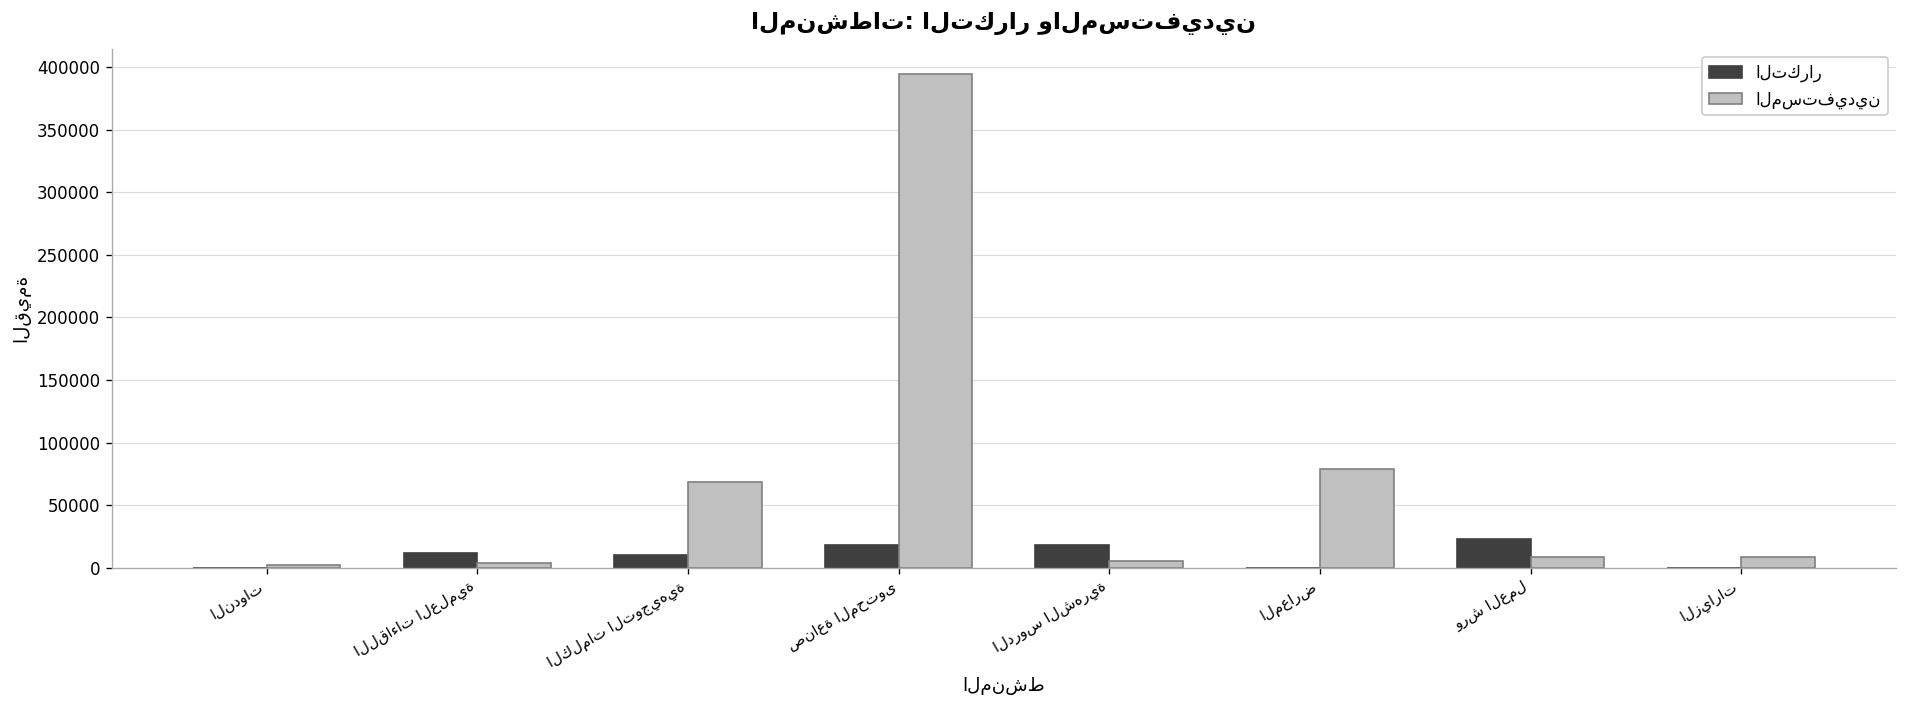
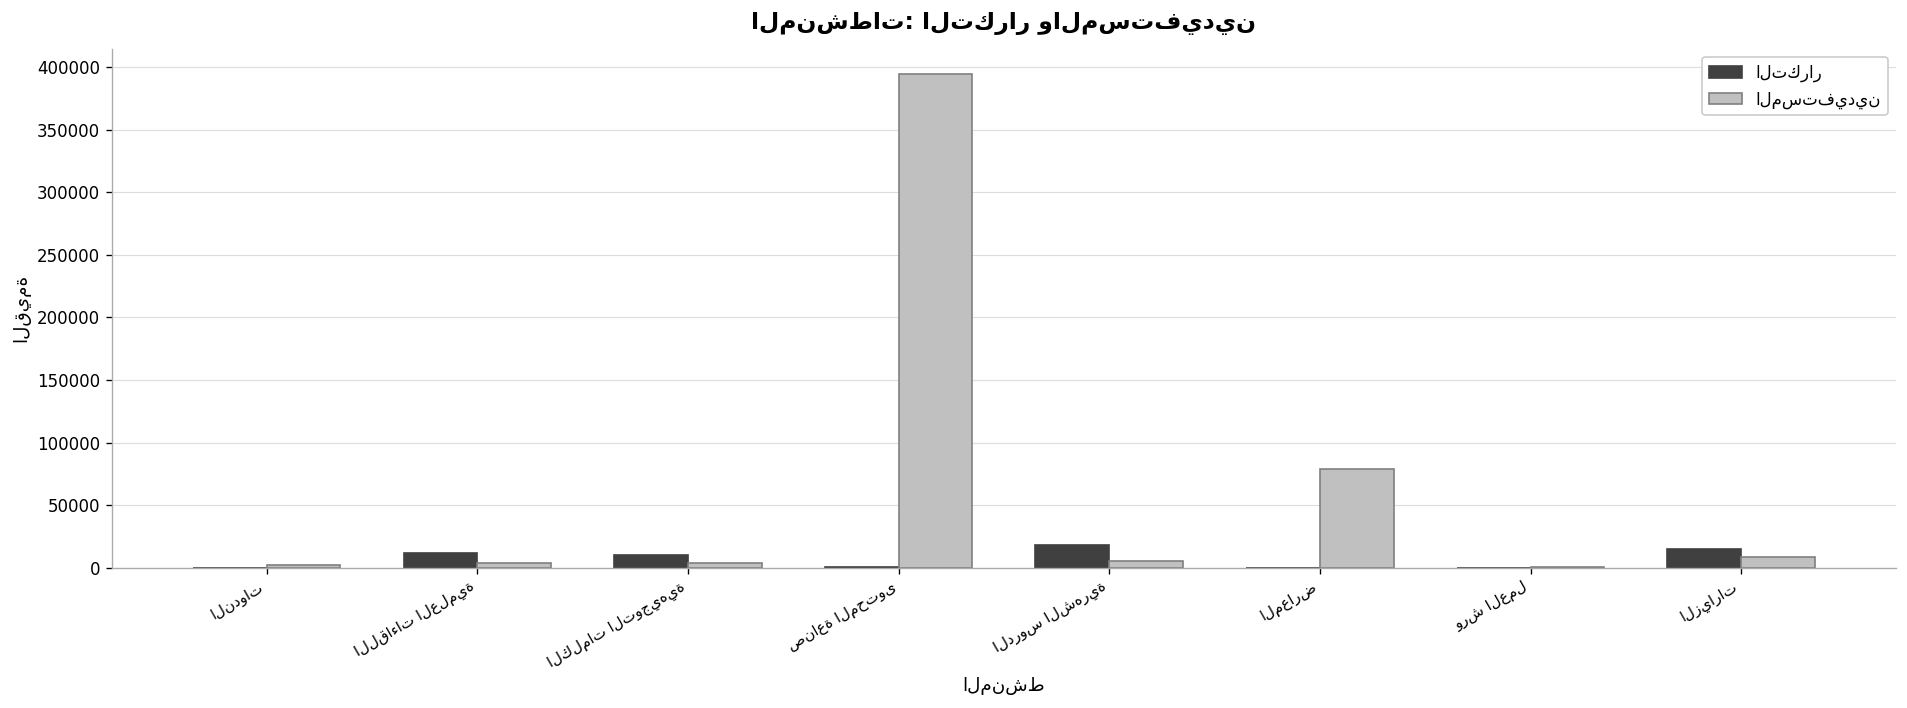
  {
    "التكرار": {
      "اللقاءات العلمية": 12000,
      "الكلمات التوجيهية": 10000,
-     "صناعة المحتوى": 18000,
+     "صناعة المحتوى": 0,
      "الدروس الشهرية": 18000,
-     "ورش العمل": 23000,
-     "الزيارات": 0
+     "ورش العمل": 0,
+     "الزيارات": 15000
    },
    "المستفيدين": {
      "اللقاءات العلمية": 4000,
-     "الكلمات التوجيهية": 69000,
+     "الكلمات التوجيهية": 4000,
      "صناعة المحتوى": 395000,
      "الدروس الشهرية": 5000,
      "المعارض": 79000,
-     "ورش العمل": 9000,
+     "ورش العمل": 0,
      "الزيارات": 9000
    }
  }
